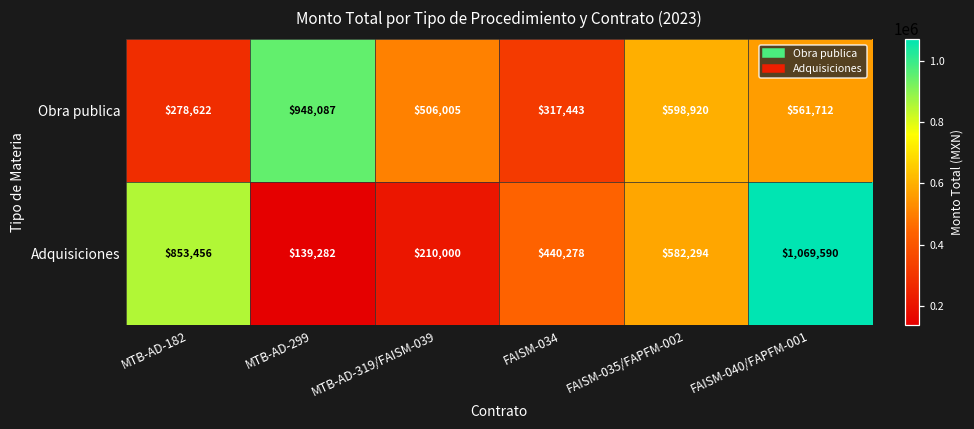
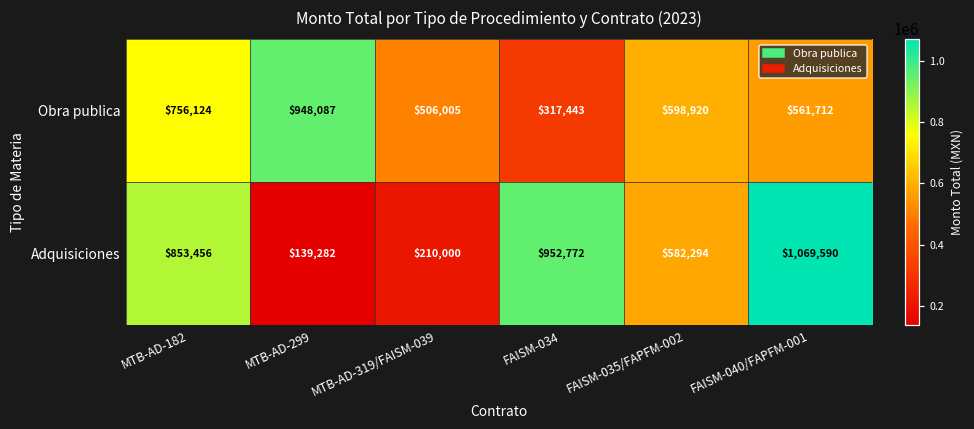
  {
    "Obra publica": {
-     "MTB-AD-182": "$278,622",
+     "MTB-AD-182": "$756,124",
      "MTB-AD-299": "$948,087",
      "MTB-AD-319/FAISM-039": "$506,005",
      "FAISM-034": "$317,443",
      "FAISM-035/FAPFM-002": "$598,920",
      "FAISM-040/FAPFM-001": "$561,712"
    },
    "Adquisiciones": {
      "MTB-AD-182": "$853,456",
      "MTB-AD-299": "$139,282",
      "MTB-AD-319/FAISM-039": "$210,000",
-     "FAISM-034": "$440,278",
+     "FAISM-034": "$952,772",
      "FAISM-035/FAPFM-002": "$582,294",
      "FAISM-040/FAPFM-001": "$1,069,590"
    }
  }
